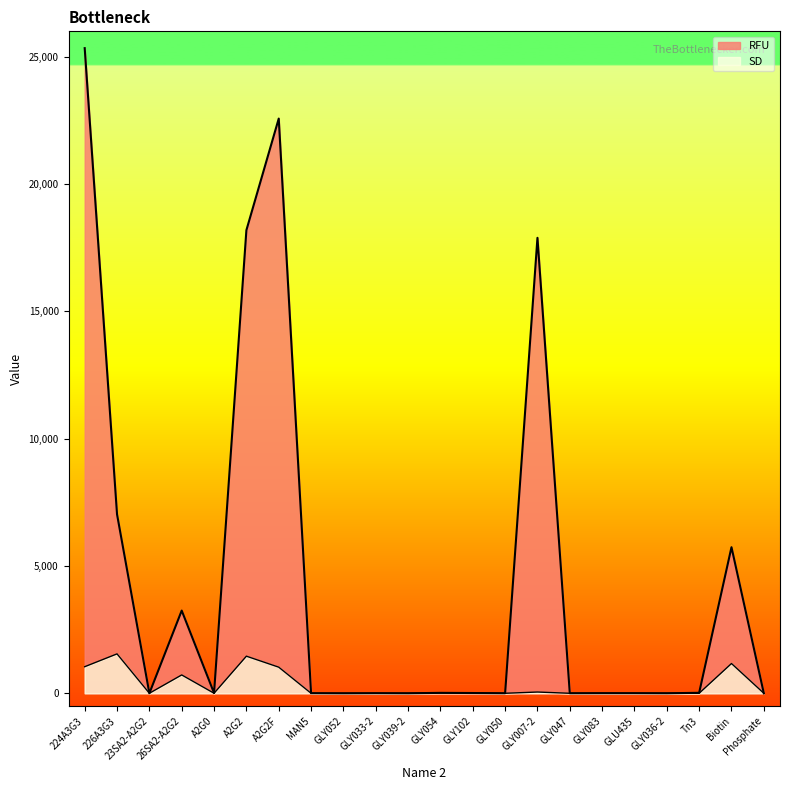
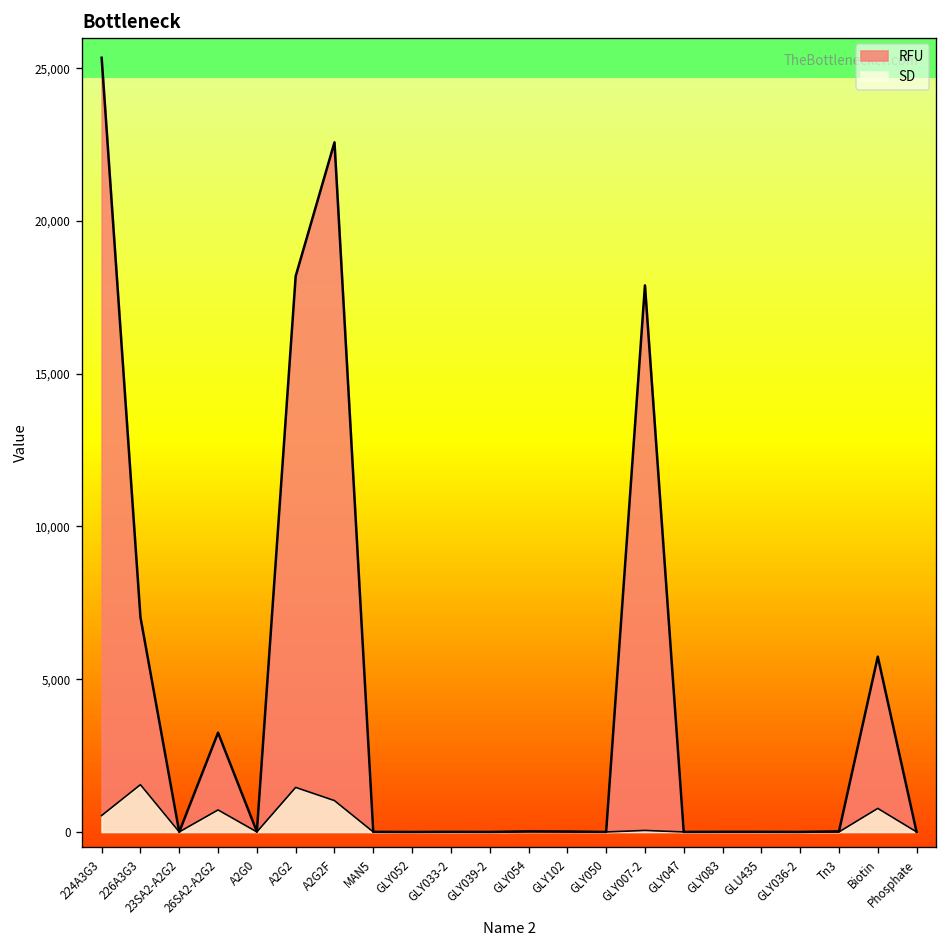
  {
    "RFU": {
      "224A3G3": "25,300",
      "226A3G3": "7,000",
      "26SA2-A2G2": "3,200",
      "A2G2": "18,200",
      "A2G2F": "22,600",
      "GLY007-2": "17,900",
      "Biotin": "5,700"
    },
    "SD": {
-     "224A3G3": "1,000",
+     "224A3G3": "500",
      "226A3G3": "1,500",
      "26SA2-A2G2": "700",
      "A2G2": "1,500",
      "A2G2F": "1,000",
      "GLY007-2": "0",
-     "Biotin": "1,200"
+     "Biotin": "800"
    }
  }
